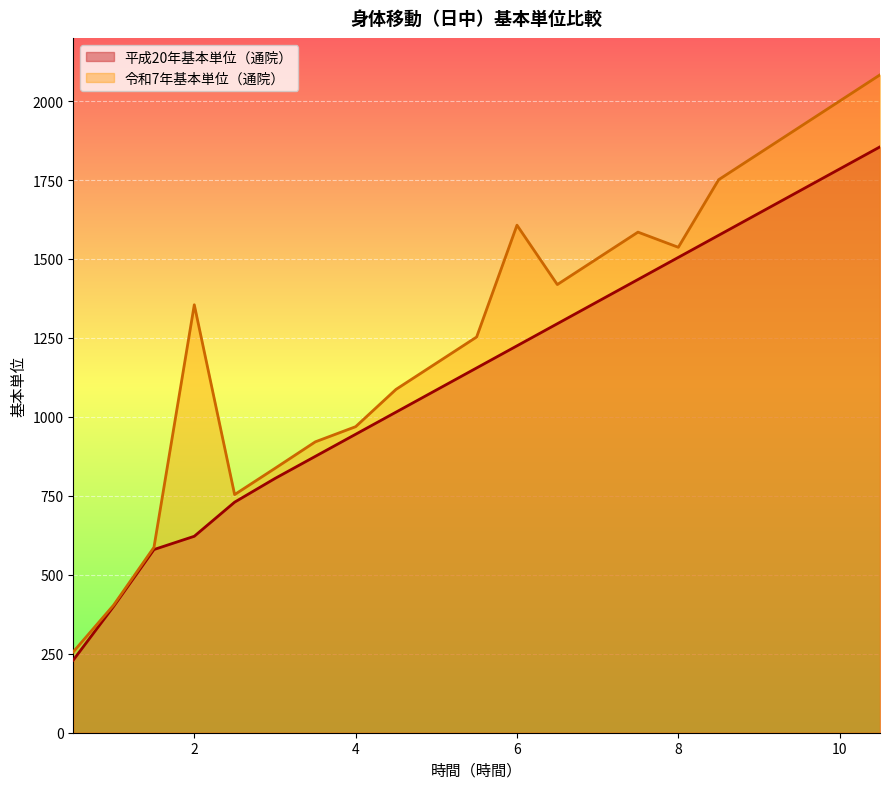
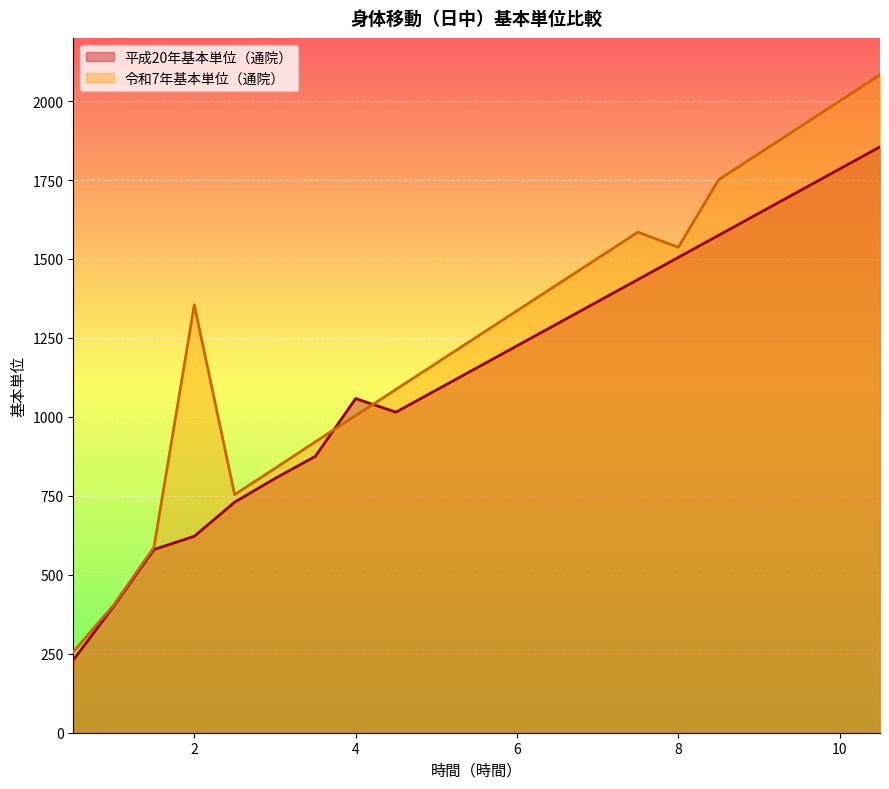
  {
    "平成20年基本単位（通院）": {
      "2": 620,
-     "4": 950,
+     "4": 1060,
      "6": 1230,
      "8": 1510,
      "10": 1790
    },
    "令和7年基本単位（通院）": {
      "2": 1360,
-     "4": 970,
-     "6": 1610,
+     "4": 1000,
+     "6": 1340,
      "8": 1540,
      "10": 2000
    }
  }
